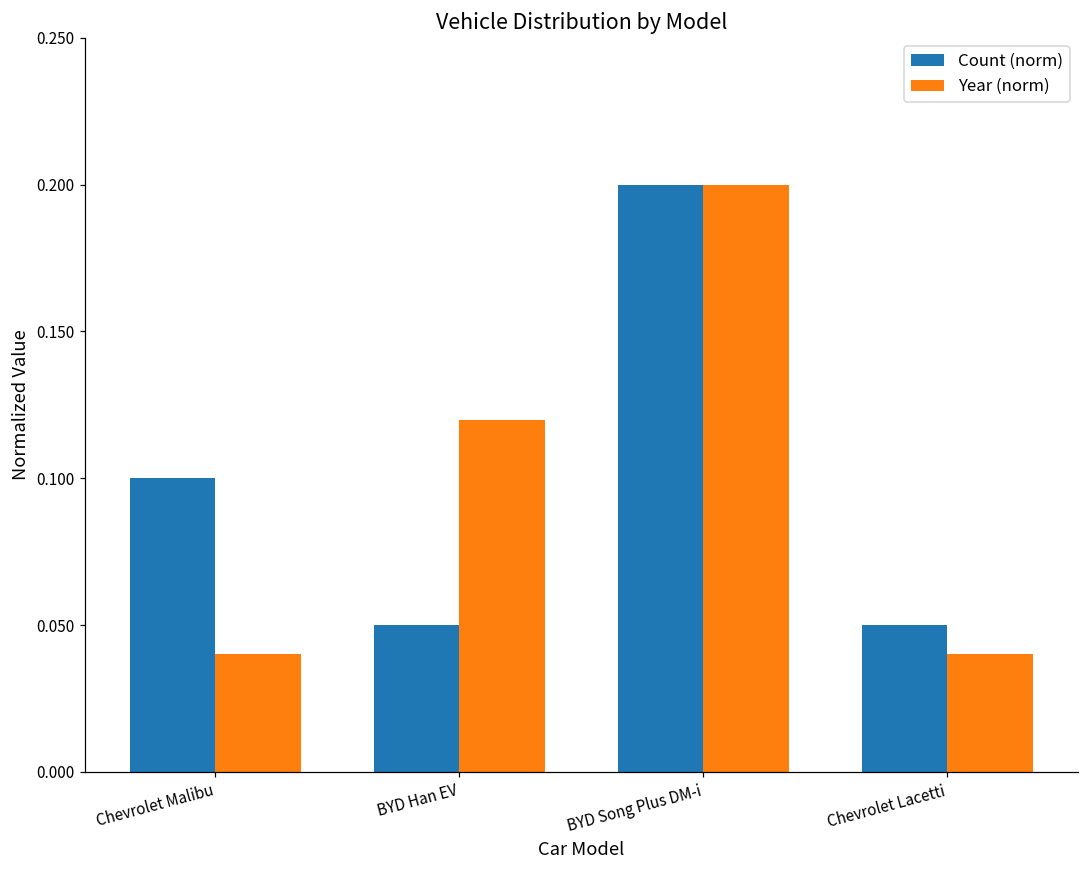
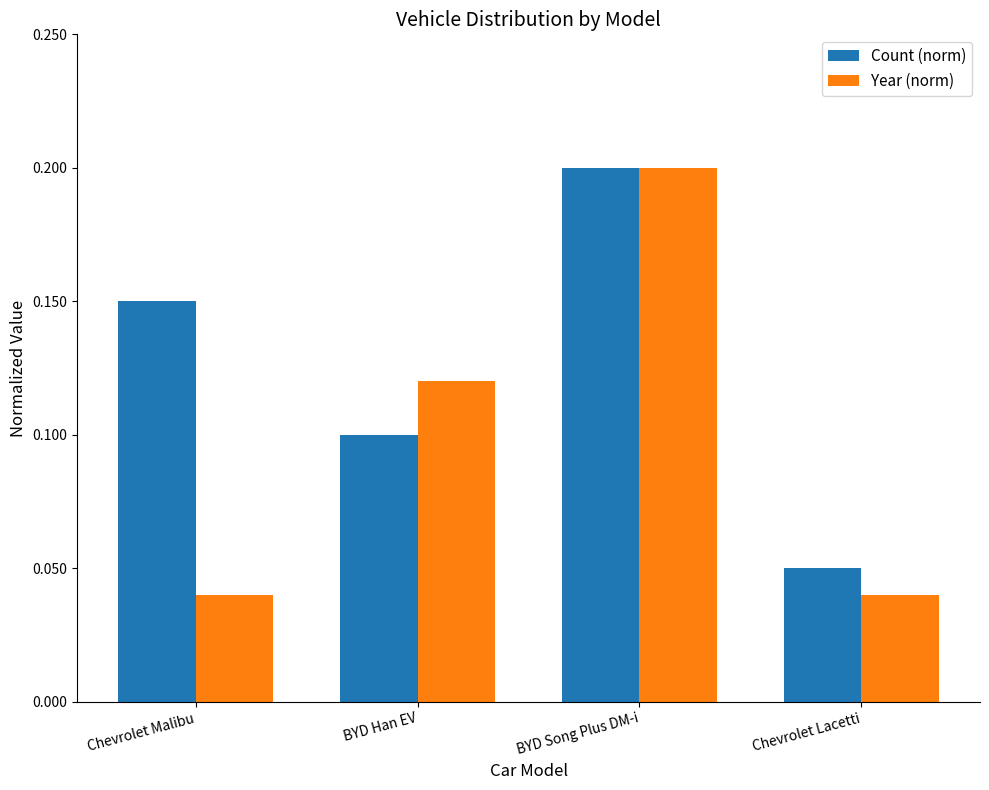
  {
    "Count (norm)": {
-     "Chevrolet Malibu": 0.100,
-     "BYD Han EV": 0.050,
+     "Chevrolet Malibu": 0.150,
+     "BYD Han EV": 0.100,
      "BYD Song Plus DM-i": 0.200,
      "Chevrolet Lacetti": 0.050
    },
    "Year (norm)": {
      "Chevrolet Malibu": 0.040,
      "BYD Han EV": 0.120,
      "BYD Song Plus DM-i": 0.200,
      "Chevrolet Lacetti": 0.040
    }
  }
